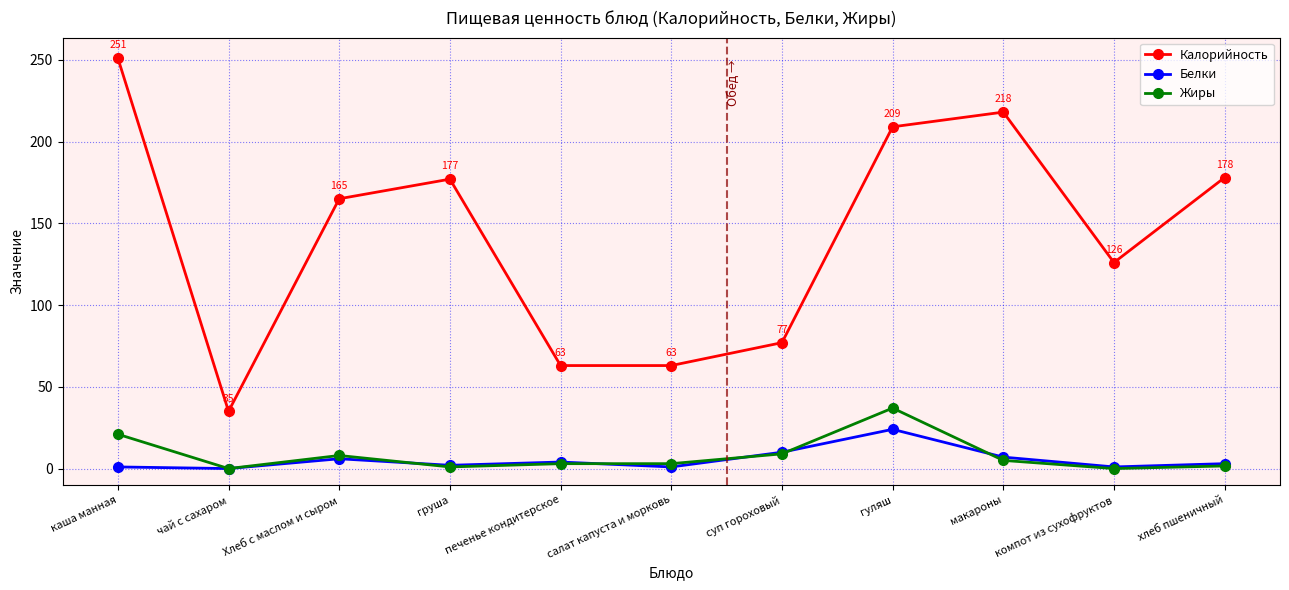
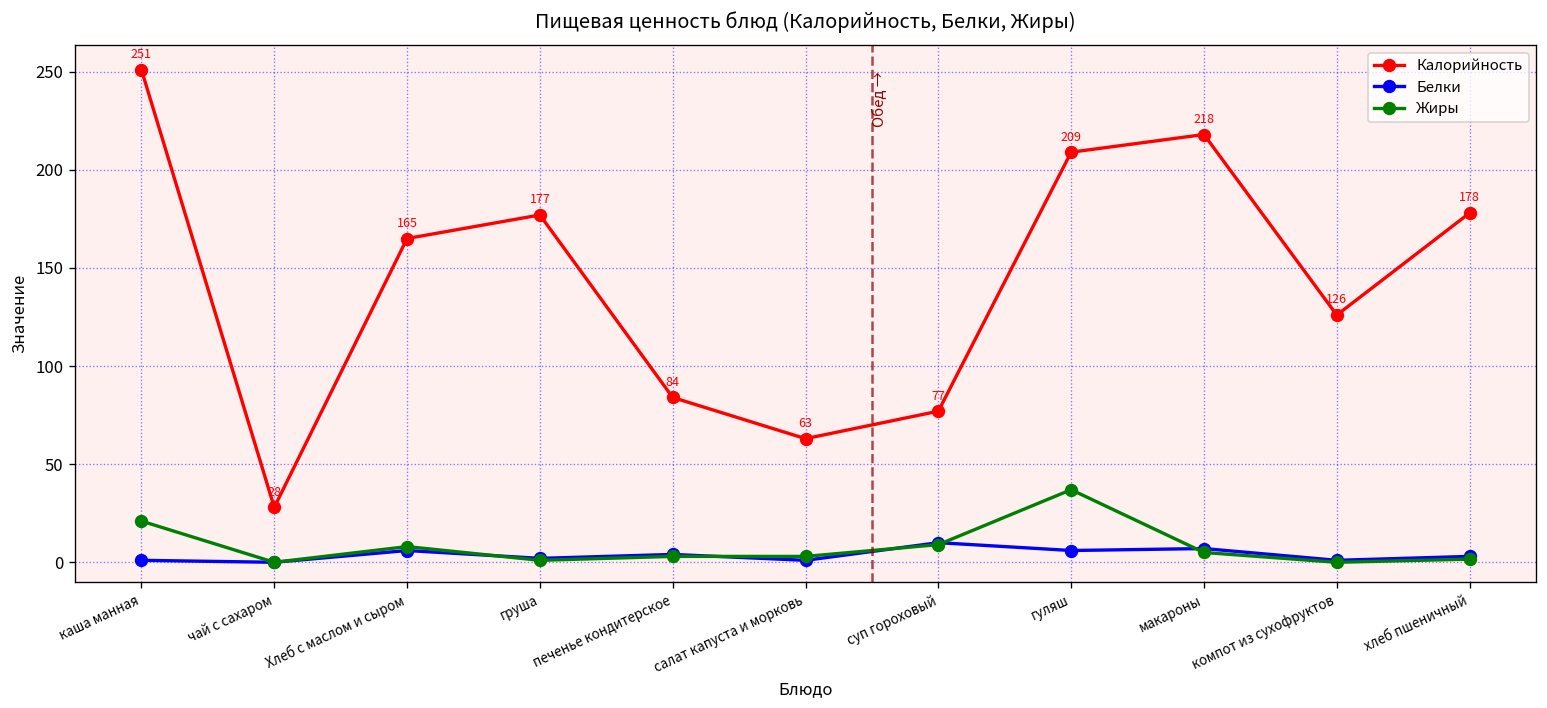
  {
    "Калорийность": {
      "каша манная": 251,
-     "чай с сахаром": 35,
+     "чай с сахаром": 28,
      "Хлеб с маслом и сыром": 165,
      "груша": 177,
-     "печенье кондитерское": 63,
+     "печенье кондитерское": 84,
      "салат капуста и морковь": 63,
      "суп гороховый": 77,
      "гуляш": 209,
      "макароны": 218,
      "компот из сухофруктов": 126,
      "хлеб пшеничный": 178
    },
    "Белки": {
      "каша манная": 1,
      "Хлеб с маслом и сыром": 6,
      "салат капуста и морковь": 1,
-     "гуляш": 24,
+     "гуляш": 6,
      "макароны": 7
    },
    "Жиры": {
      "каша манная": 21,
      "Хлеб с маслом и сыром": 8,
      "салат капуста и морковь": 3,
      "гуляш": 37,
      "макароны": 5
    }
  }
